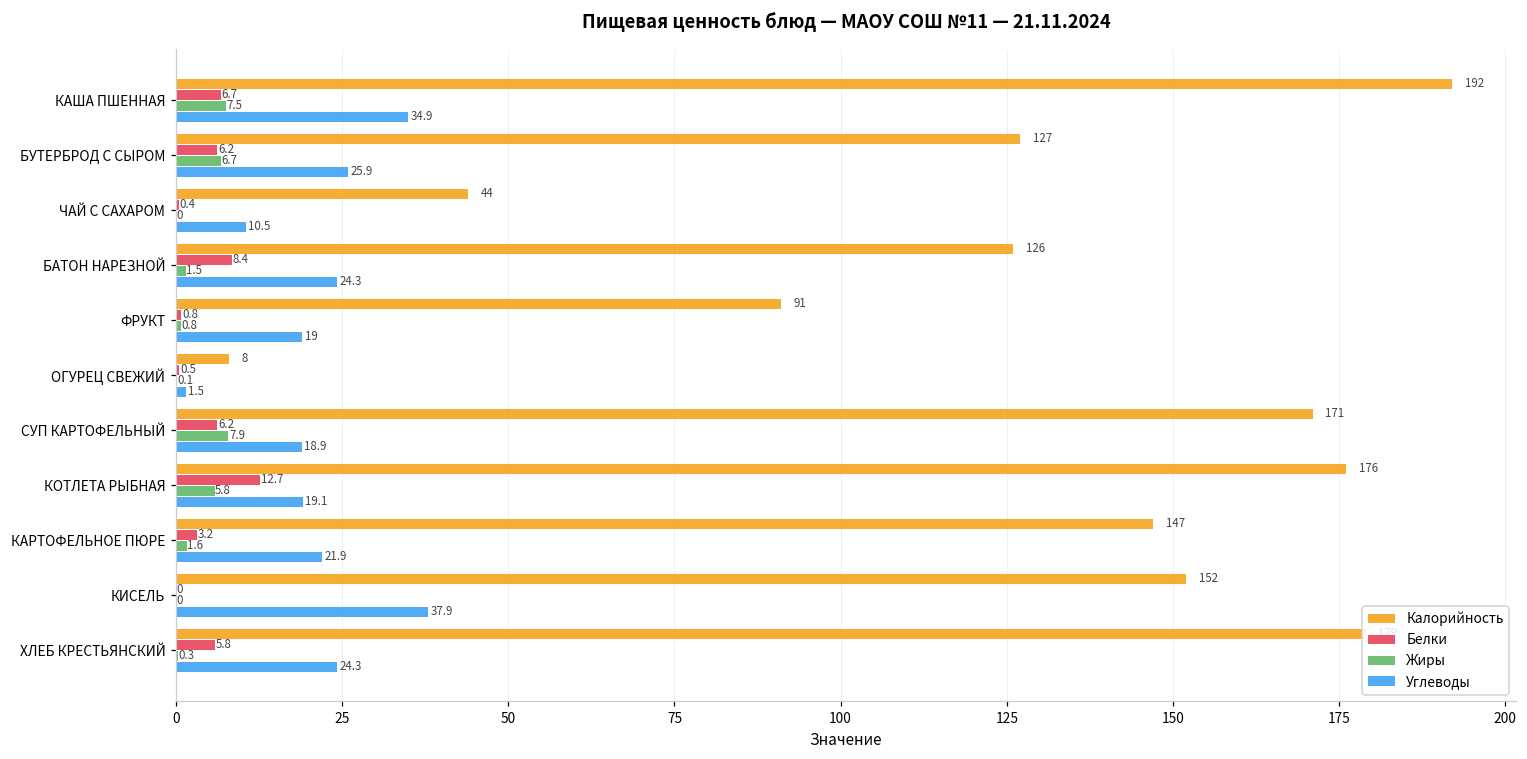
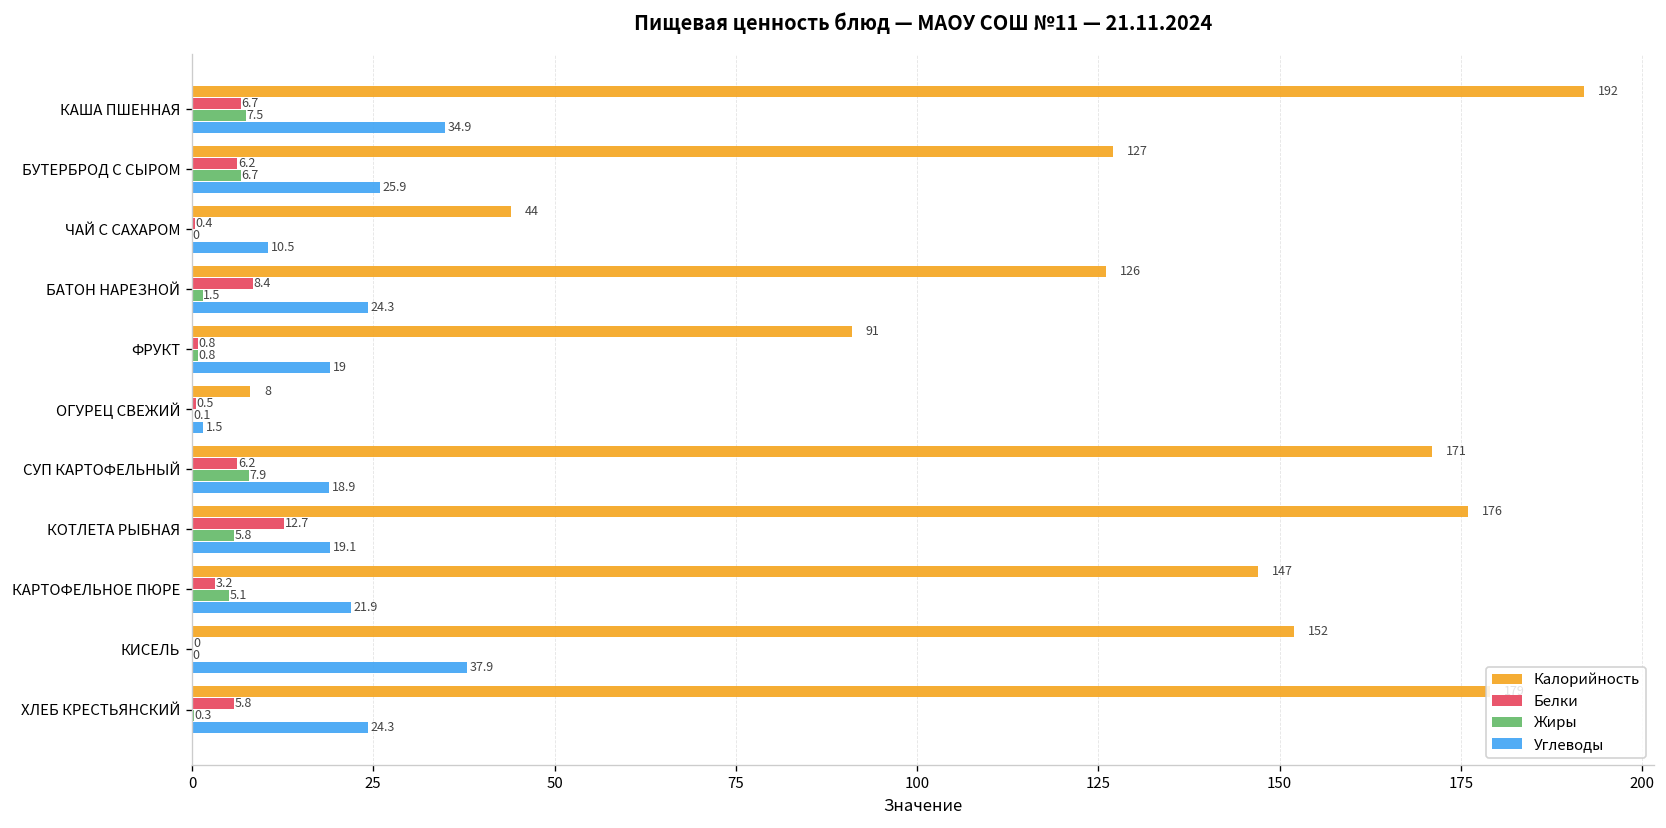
  {
    "Калорийность": {
      "КАША ПШЕННАЯ": 192,
      "БУТЕРБРОД С СЫРОМ": 127,
      "ЧАЙ С САХАРОМ": 44,
      "БАТОН НАРЕЗНОЙ": 126,
      "ФРУКТ": 91,
      "ОГУРЕЦ СВЕЖИЙ": 8,
      "СУП КАРТОФЕЛЬНЫЙ": 171,
      "КОТЛЕТА РЫБНАЯ": 176,
      "КАРТОФЕЛЬНОЕ ПЮРЕ": 147,
      "КИСЕЛЬ": 152
    },
    "Белки": {
      "КАША ПШЕННАЯ": 6.7,
      "БУТЕРБРОД С СЫРОМ": 6.2,
      "ЧАЙ С САХАРОМ": 0.4,
      "БАТОН НАРЕЗНОЙ": 8.4,
      "ФРУКТ": 0.8,
      "ОГУРЕЦ СВЕЖИЙ": 0.5,
      "СУП КАРТОФЕЛЬНЫЙ": 6.2,
      "КОТЛЕТА РЫБНАЯ": 12.7,
      "КАРТОФЕЛЬНОЕ ПЮРЕ": 3.2,
      "КИСЕЛЬ": 0,
      "ХЛЕБ КРЕСТЬЯНСКИЙ": 5.8
    },
    "Жиры": {
      "КАША ПШЕННАЯ": 7.5,
      "БУТЕРБРОД С СЫРОМ": 6.7,
      "ЧАЙ С САХАРОМ": 0,
      "БАТОН НАРЕЗНОЙ": 1.5,
      "ФРУКТ": 0.8,
      "ОГУРЕЦ СВЕЖИЙ": 0.1,
      "СУП КАРТОФЕЛЬНЫЙ": 7.9,
      "КОТЛЕТА РЫБНАЯ": 5.8,
-     "КАРТОФЕЛЬНОЕ ПЮРЕ": 1.6,
+     "КАРТОФЕЛЬНОЕ ПЮРЕ": 5.1,
      "КИСЕЛЬ": 0,
      "ХЛЕБ КРЕСТЬЯНСКИЙ": 0.3
    },
    "Углеводы": {
      "КАША ПШЕННАЯ": 34.9,
      "БУТЕРБРОД С СЫРОМ": 25.9,
      "ЧАЙ С САХАРОМ": 10.5,
      "БАТОН НАРЕЗНОЙ": 24.3,
      "ФРУКТ": 19,
      "ОГУРЕЦ СВЕЖИЙ": 1.5,
      "СУП КАРТОФЕЛЬНЫЙ": 18.9,
      "КОТЛЕТА РЫБНАЯ": 19.1,
      "КАРТОФЕЛЬНОЕ ПЮРЕ": 21.9,
      "КИСЕЛЬ": 37.9,
      "ХЛЕБ КРЕСТЬЯНСКИЙ": 24.3
    }
  }
